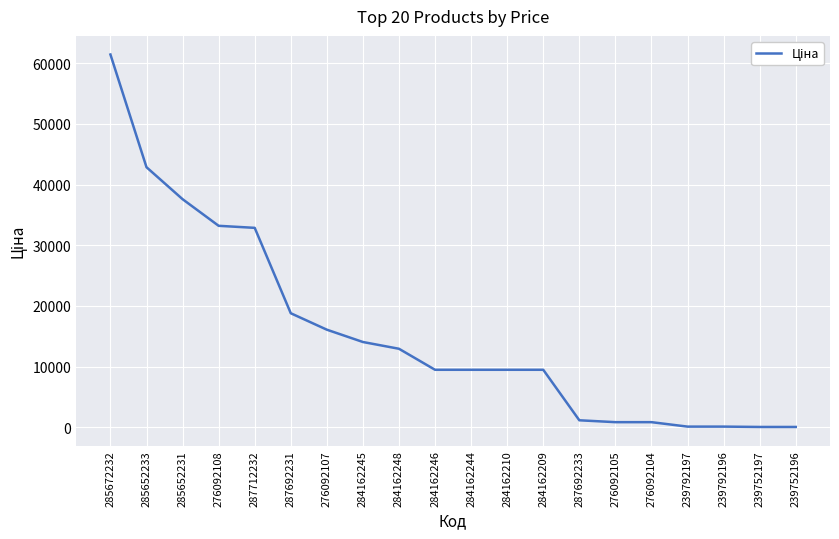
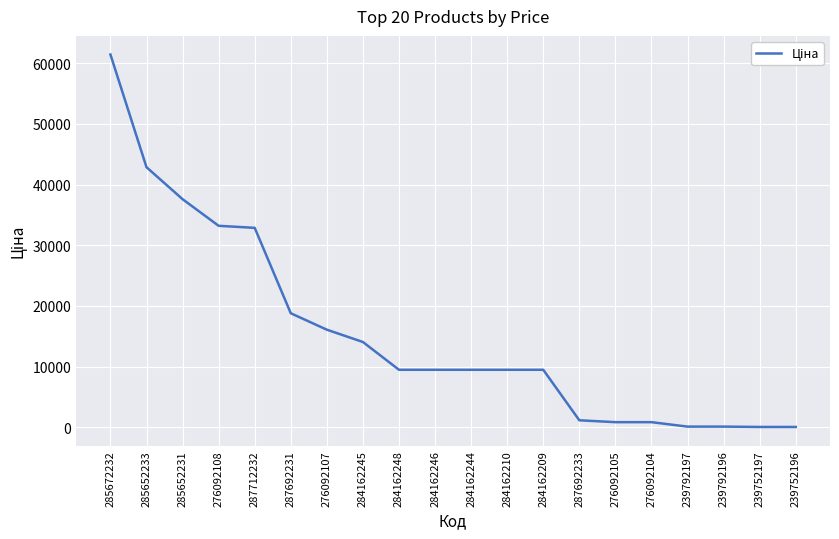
  {
    "285672232": 61000,
    "285652233": 43000,
    "285652231": 38000,
    "276092108": 33000,
    "287712232": 33000,
    "287692231": 19000,
    "276092107": 16000,
    "284162245": 14000,
-   "284162248": 13000,
+   "284162248": 9000,
    "284162246": 9000,
    "284162244": 9000,
    "284162210": 9000,
    "284162209": 9000,
    "287692233": 1000,
    "276092105": 1000,
    "276092104": 1000,
    "239792197": 0,
    "239792196": 0,
    "239752197": 0,
    "239752196": 0
  }
